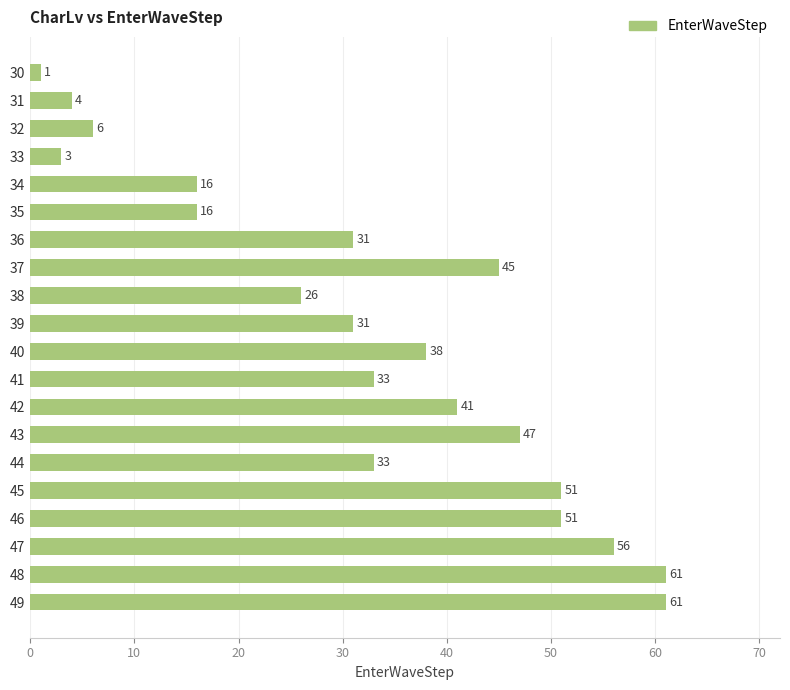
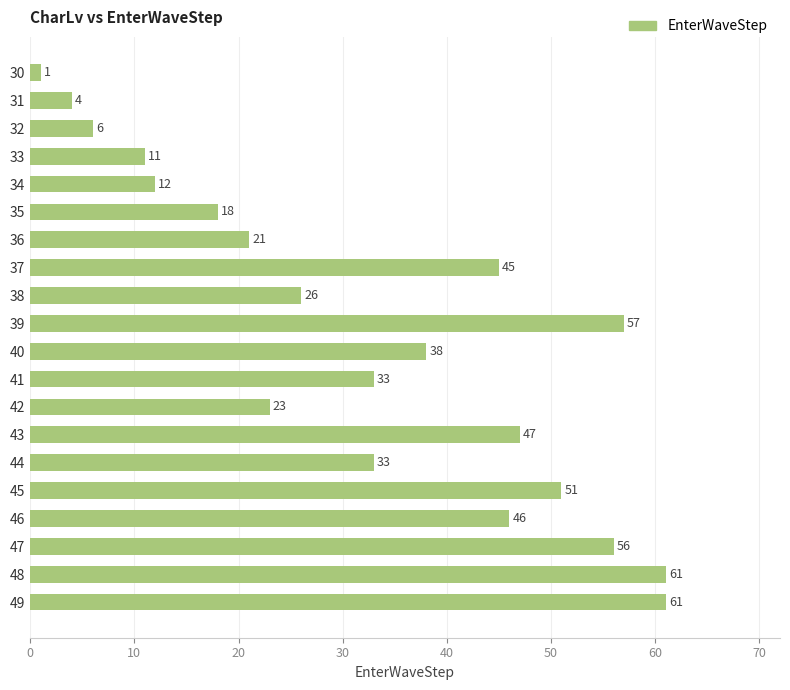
  {
    "30": 1,
    "31": 4,
    "32": 6,
-   "33": 3,
-   "34": 16,
-   "35": 16,
-   "36": 31,
+   "33": 11,
+   "34": 12,
+   "35": 18,
+   "36": 21,
    "37": 45,
    "38": 26,
-   "39": 31,
+   "39": 57,
    "40": 38,
    "41": 33,
-   "42": 41,
+   "42": 23,
    "43": 47,
    "44": 33,
    "45": 51,
-   "46": 51,
+   "46": 46,
    "47": 56,
    "48": 61,
    "49": 61
  }
